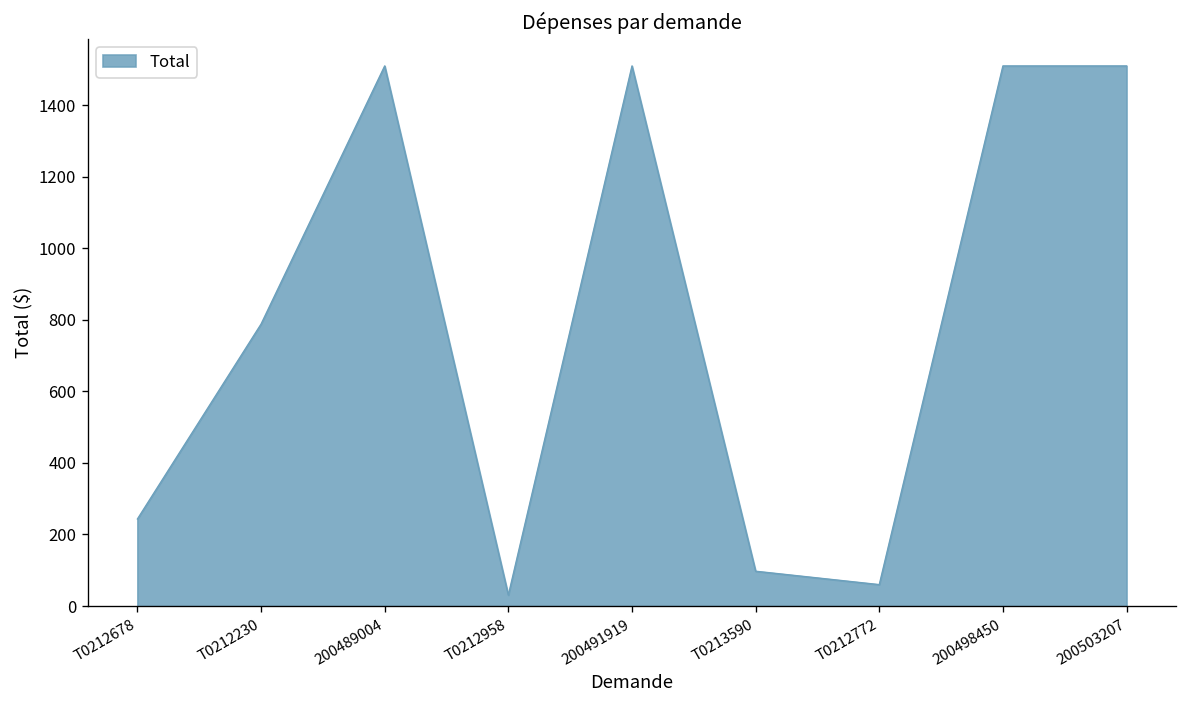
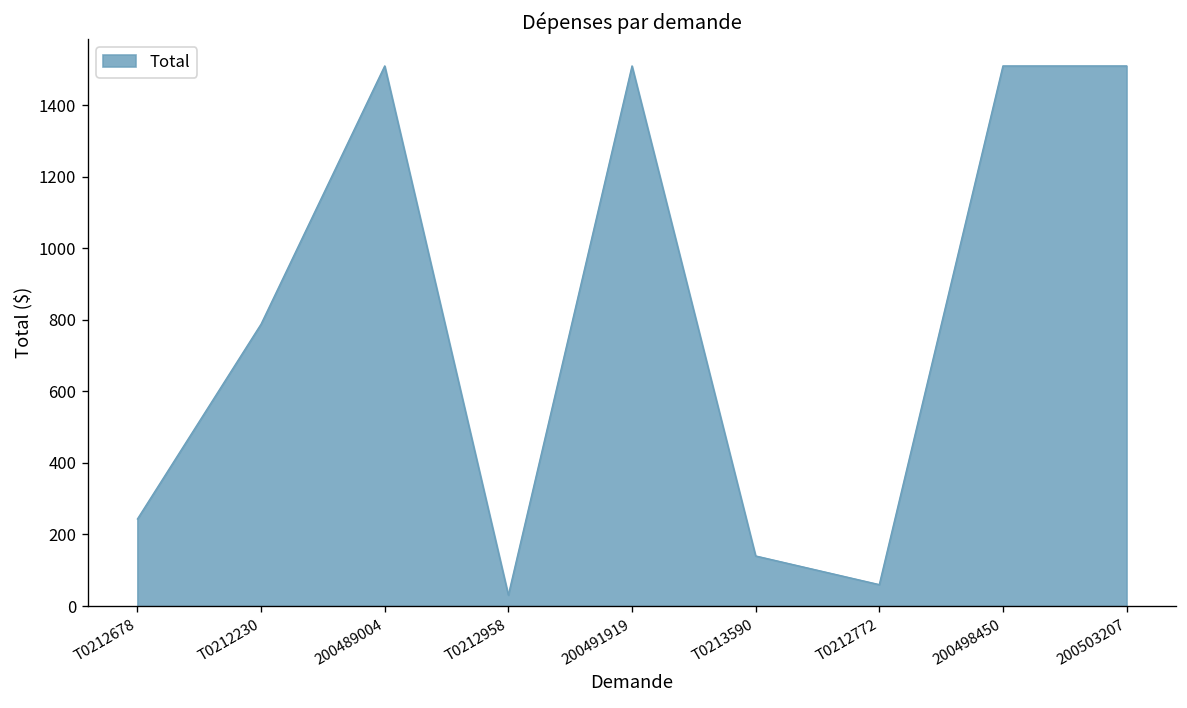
  {
    "T0212678": 240,
    "T0212230": 790,
    "200489004": 1510,
    "T0212958": 30,
    "200491919": 1510,
-   "T0213590": 100,
+   "T0213590": 140,
    "T0212772": 60,
    "200498450": 1510,
    "200503207": 1510
  }
